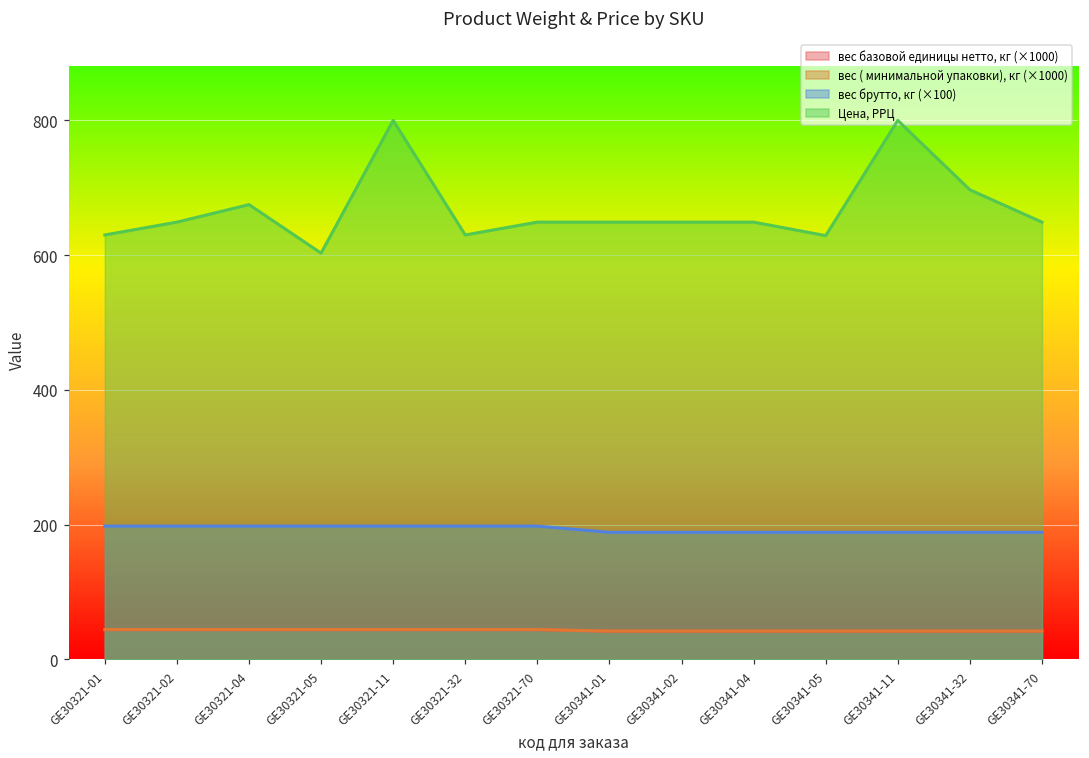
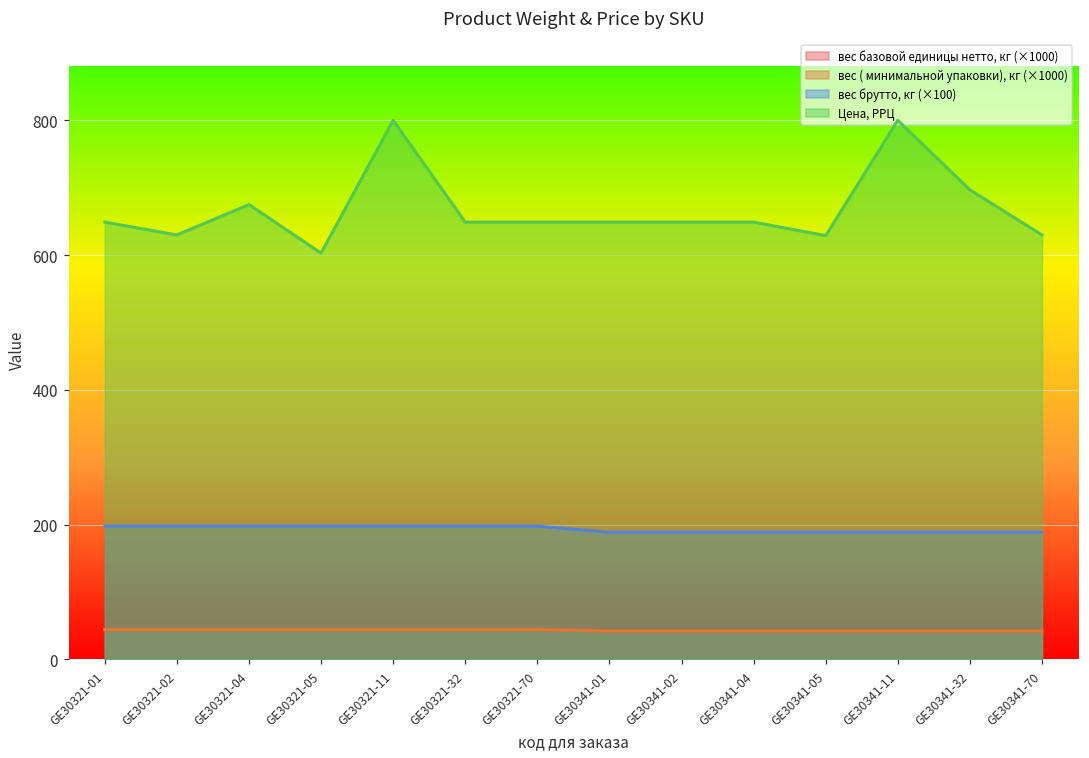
  {
    "вес ( минимальной упаковки), кг (×1000)": {
      "GE30321-01": 40,
      "GE30321-02": 40,
      "GE30321-04": 40,
      "GE30321-05": 40,
      "GE30321-11": 40,
      "GE30321-32": 40,
      "GE30321-70": 40,
      "GE30341-01": 40,
      "GE30341-02": 40,
      "GE30341-04": 40,
      "GE30341-05": 40,
      "GE30341-11": 40,
      "GE30341-32": 40,
      "GE30341-70": 40
    },
    "вес брутто, кг (×100)": {
      "GE30321-01": 200,
      "GE30321-02": 200,
      "GE30321-04": 200,
      "GE30321-05": 200,
      "GE30321-11": 200,
      "GE30321-32": 200,
      "GE30321-70": 200,
      "GE30341-01": 190,
      "GE30341-02": 190,
      "GE30341-04": 190,
      "GE30341-05": 190,
      "GE30341-11": 190,
      "GE30341-32": 190,
      "GE30341-70": 190
    },
    "Цена, РРЦ": {
-     "GE30321-01": 630,
-     "GE30321-02": 650,
+     "GE30321-01": 650,
+     "GE30321-02": 630,
      "GE30321-04": 680,
      "GE30321-05": 600,
      "GE30321-11": 800,
-     "GE30321-32": 630,
+     "GE30321-32": 650,
      "GE30321-70": 650,
      "GE30341-01": 650,
      "GE30341-02": 650,
      "GE30341-04": 650,
      "GE30341-05": 630,
      "GE30341-11": 800,
      "GE30341-32": 700,
-     "GE30341-70": 650
+     "GE30341-70": 630
    }
  }
